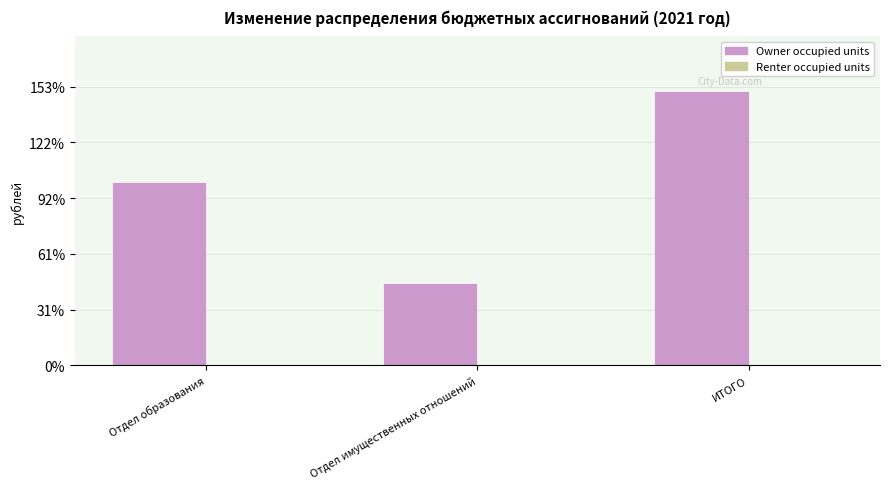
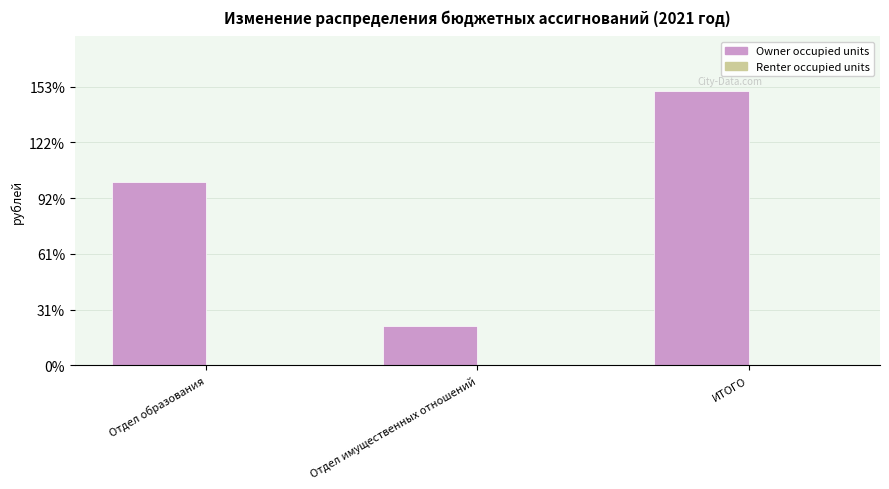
  {
    "Owner occupied units": {
      "Отдел образования": "101%",
-     "Отдел имущественных отношений": "45%",
+     "Отдел имущественных отношений": "21%",
      "ИТОГО": "150%"
    },
    "Renter occupied units": {
      "Отдел образования": "0%",
      "Отдел имущественных отношений": "0%",
      "ИТОГО": "0%"
    }
  }
